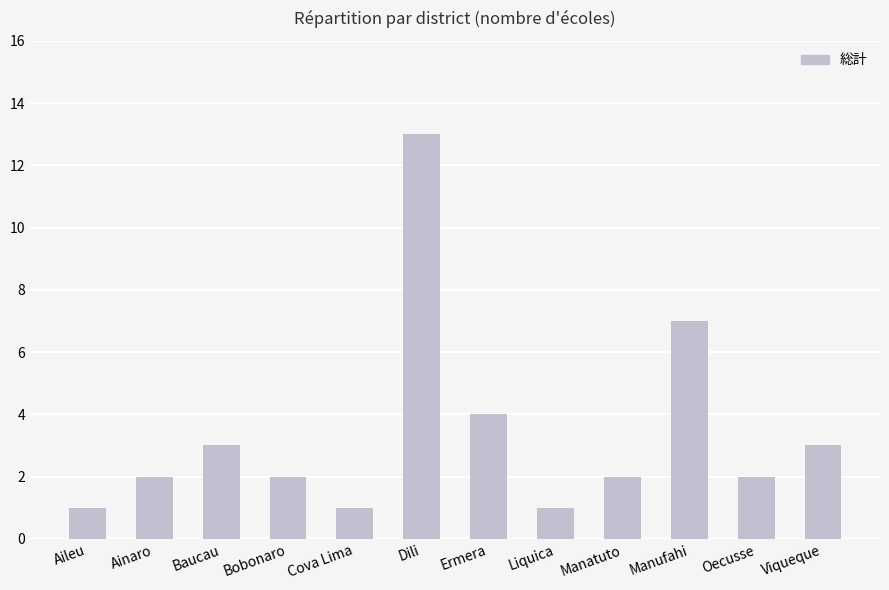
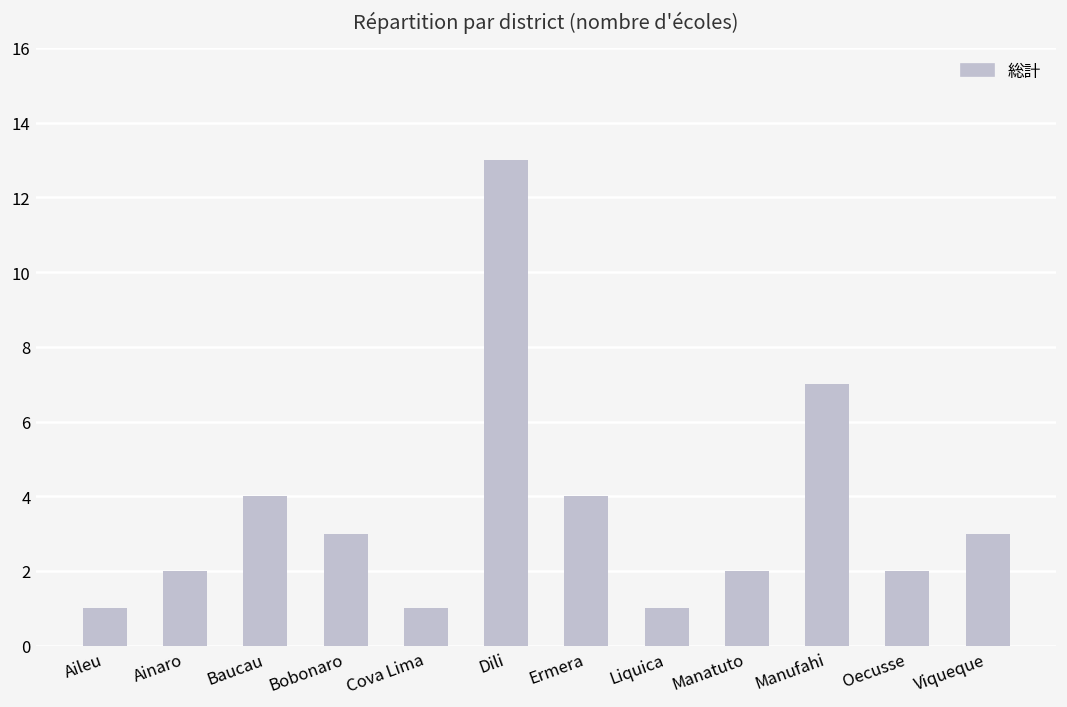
  {
    "Aileu": 1,
    "Ainaro": 2,
-   "Baucau": 3,
-   "Bobonaro": 2,
+   "Baucau": 4,
+   "Bobonaro": 3,
    "Cova Lima": 1,
    "Dili": 13,
    "Ermera": 4,
    "Liquica": 1,
    "Manatuto": 2,
    "Manufahi": 7,
    "Oecusse": 2,
    "Viqueque": 3
  }
